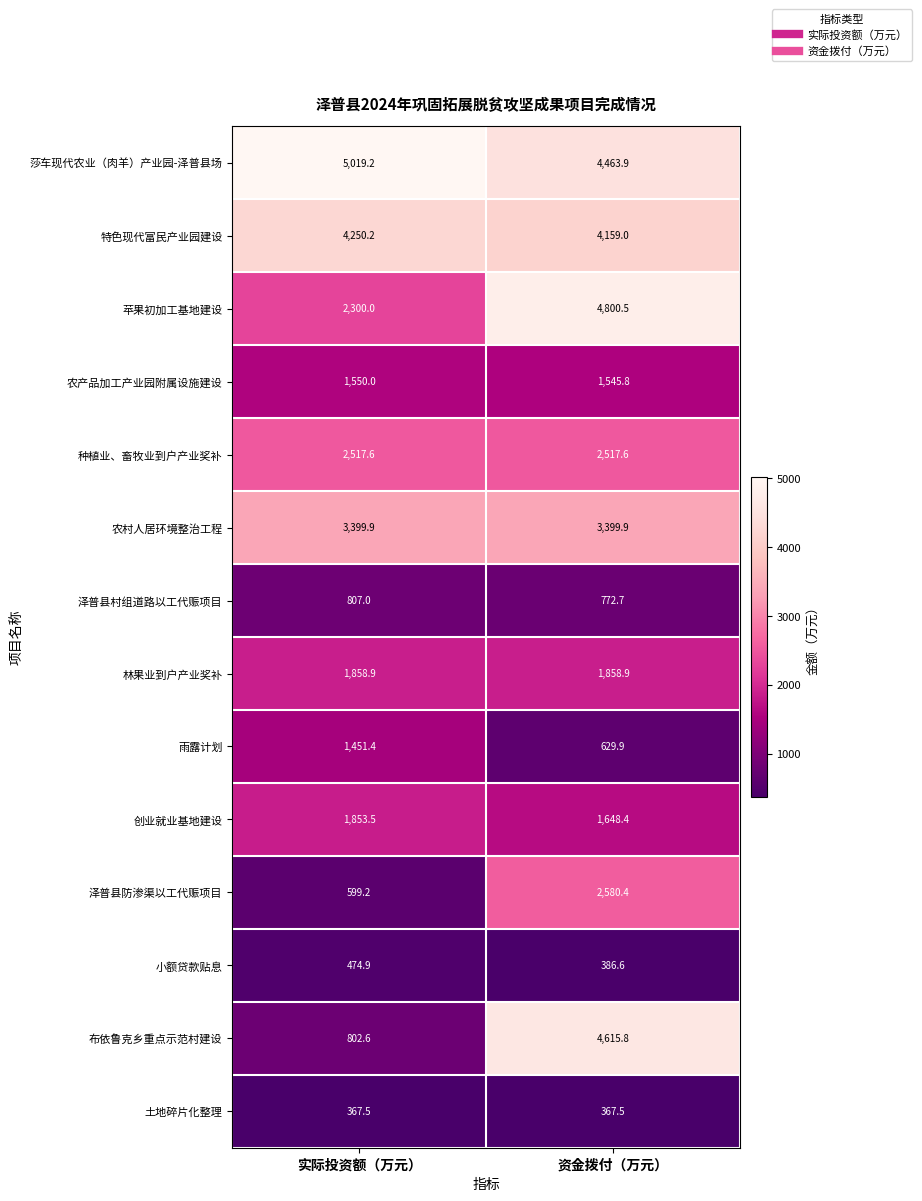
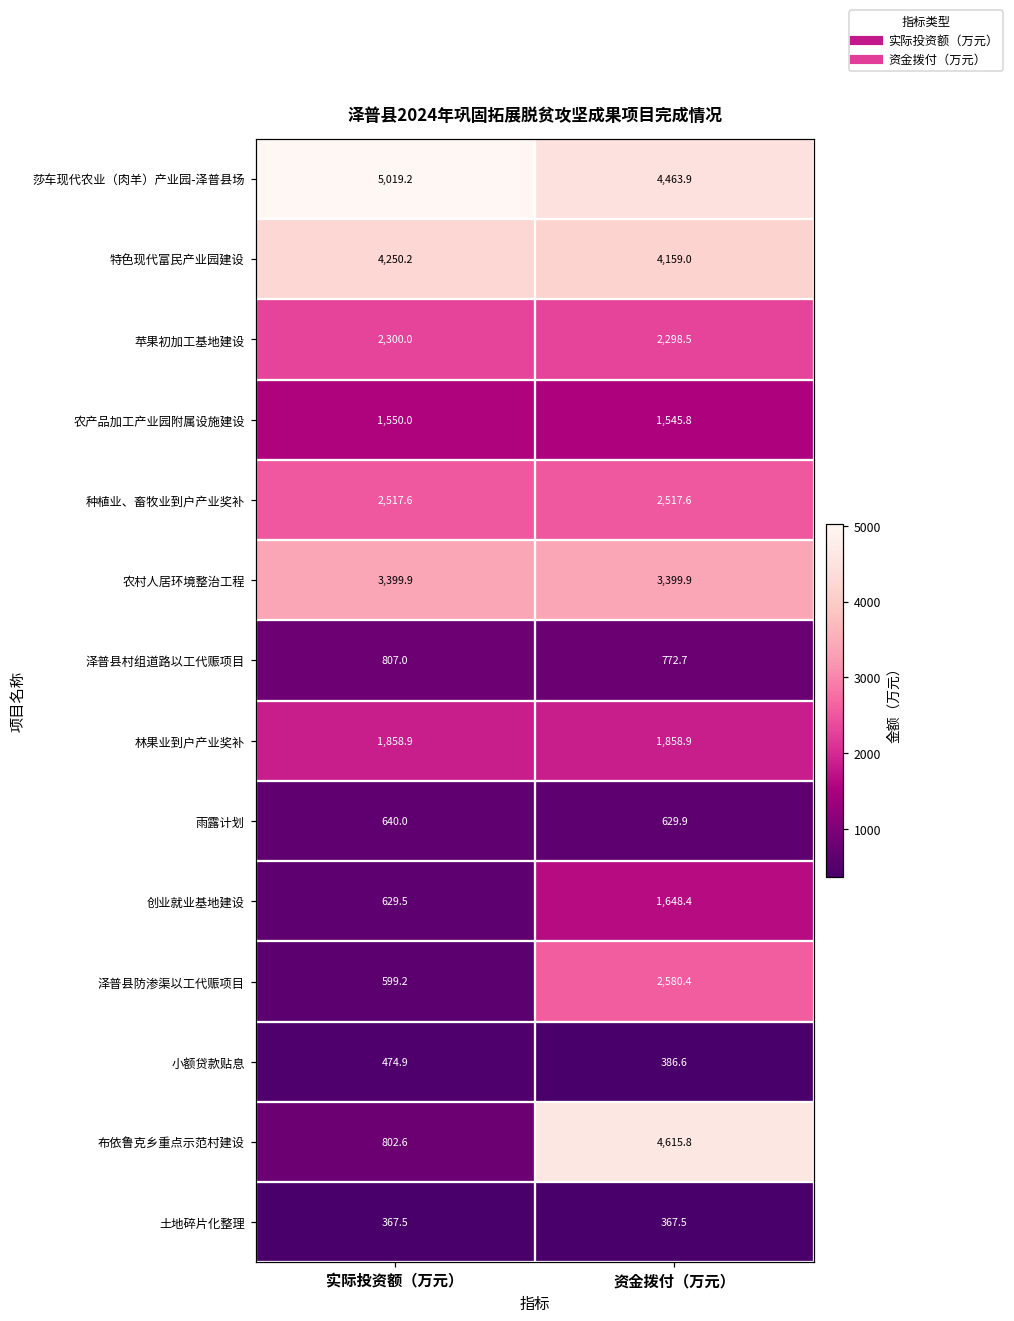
  {
    "莎车现代农业（肉羊）产业园-泽普县场": {
      "实际投资额（万元）": "5,019.2",
      "资金拨付（万元）": "4,463.9"
    },
    "特色现代富民产业园建设": {
      "实际投资额（万元）": "4,250.2",
      "资金拨付（万元）": "4,159.0"
    },
    "苹果初加工基地建设": {
      "实际投资额（万元）": "2,300.0",
-     "资金拨付（万元）": "4,800.5"
+     "资金拨付（万元）": "2,298.5"
    },
    "农产品加工产业园附属设施建设": {
      "实际投资额（万元）": "1,550.0",
      "资金拨付（万元）": "1,545.8"
    },
    "种植业、畜牧业到户产业奖补": {
      "实际投资额（万元）": "2,517.6",
      "资金拨付（万元）": "2,517.6"
    },
    "农村人居环境整治工程": {
      "实际投资额（万元）": "3,399.9",
      "资金拨付（万元）": "3,399.9"
    },
    "泽普县村组道路以工代赈项目": {
      "实际投资额（万元）": "807.0",
      "资金拨付（万元）": "772.7"
    },
    "林果业到户产业奖补": {
      "实际投资额（万元）": "1,858.9",
      "资金拨付（万元）": "1,858.9"
    },
    "雨露计划": {
-     "实际投资额（万元）": "1,451.4",
+     "实际投资额（万元）": "640.0",
      "资金拨付（万元）": "629.9"
    },
    "创业就业基地建设": {
-     "实际投资额（万元）": "1,853.5",
+     "实际投资额（万元）": "629.5",
      "资金拨付（万元）": "1,648.4"
    },
    "泽普县防渗渠以工代赈项目": {
      "实际投资额（万元）": "599.2",
      "资金拨付（万元）": "2,580.4"
    },
    "小额贷款贴息": {
      "实际投资额（万元）": "474.9",
      "资金拨付（万元）": "386.6"
    },
    "布依鲁克乡重点示范村建设": {
      "实际投资额（万元）": "802.6",
      "资金拨付（万元）": "4,615.8"
    },
    "土地碎片化整理": {
      "实际投资额（万元）": "367.5",
      "资金拨付（万元）": "367.5"
    }
  }
